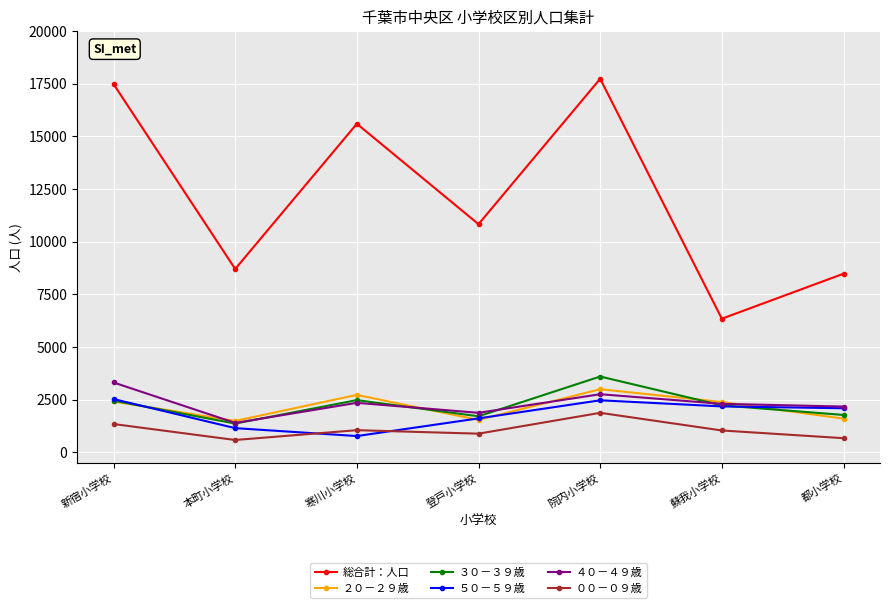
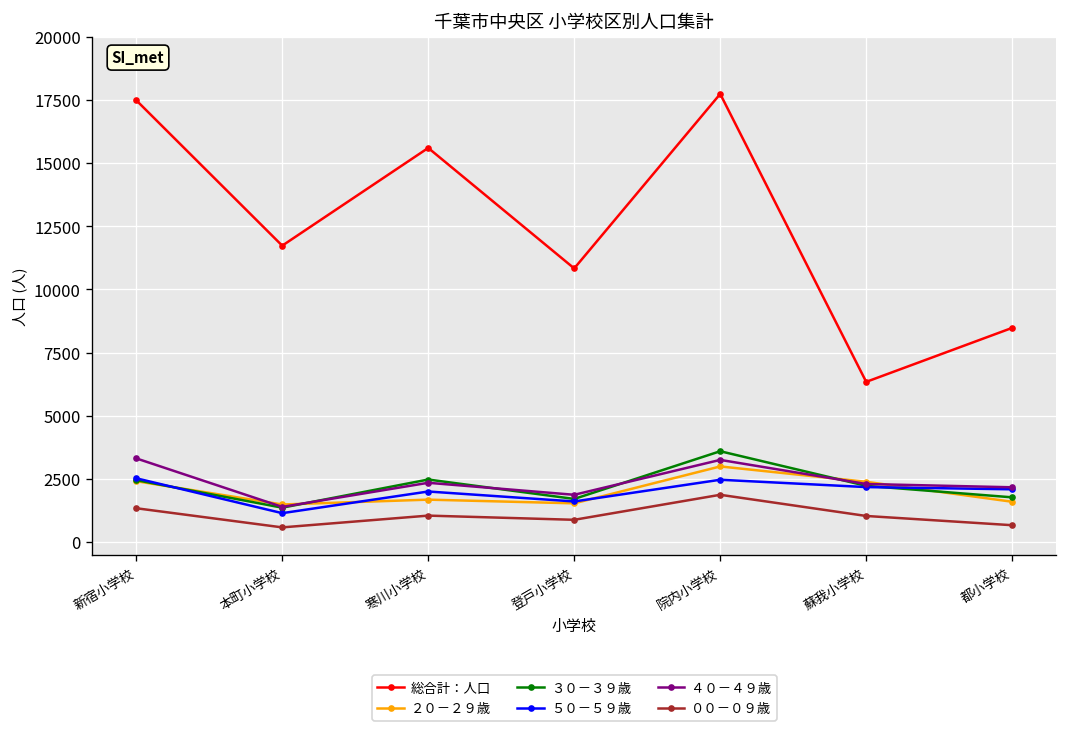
  {
    "総合計：人口": {
      "新宿小学校": 17500,
-     "本町小学校": 8700,
+     "本町小学校": 11700,
      "寒川小学校": 15600,
      "登戸小学校": 10800,
      "院内小学校": 17700,
      "蘇我小学校": 6300,
      "都小学校": 8500
    },
    "２０－２９歳": {
-     "寒川小学校": 2700,
+     "寒川小学校": 1700,
      "院内小学校": 3000,
      "都小学校": 1600
    },
    "３０－３９歳": {
      "寒川小学校": 2500,
      "院内小学校": 3600,
      "都小学校": 1800
    },
    "５０－５９歳": {
      "本町小学校": 1100,
-     "寒川小学校": 800,
+     "寒川小学校": 2000,
      "院内小学校": 2500
    },
    "４０－４９歳": {
      "新宿小学校": 3300,
      "寒川小学校": 2300,
      "登戸小学校": 1900,
-     "院内小学校": 2800
+     "院内小学校": 3300
    },
    "００－０９歳": {
      "新宿小学校": 1300,
      "本町小学校": 600,
      "寒川小学校": 1000,
      "登戸小学校": 900,
      "院内小学校": 1900,
      "蘇我小学校": 1000,
      "都小学校": 700
    }
  }
